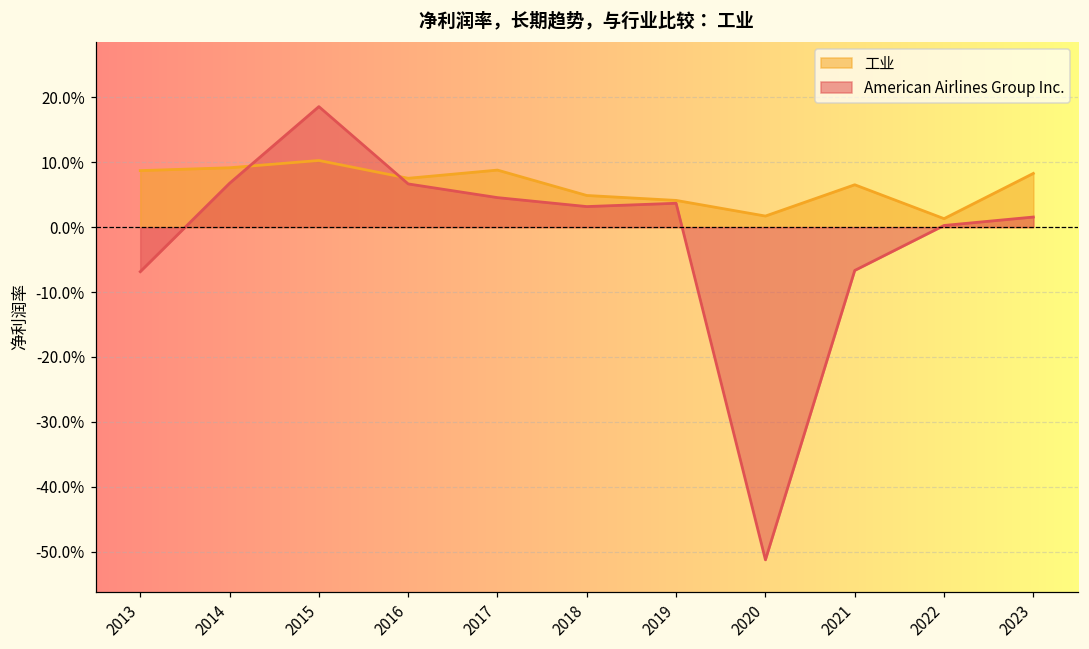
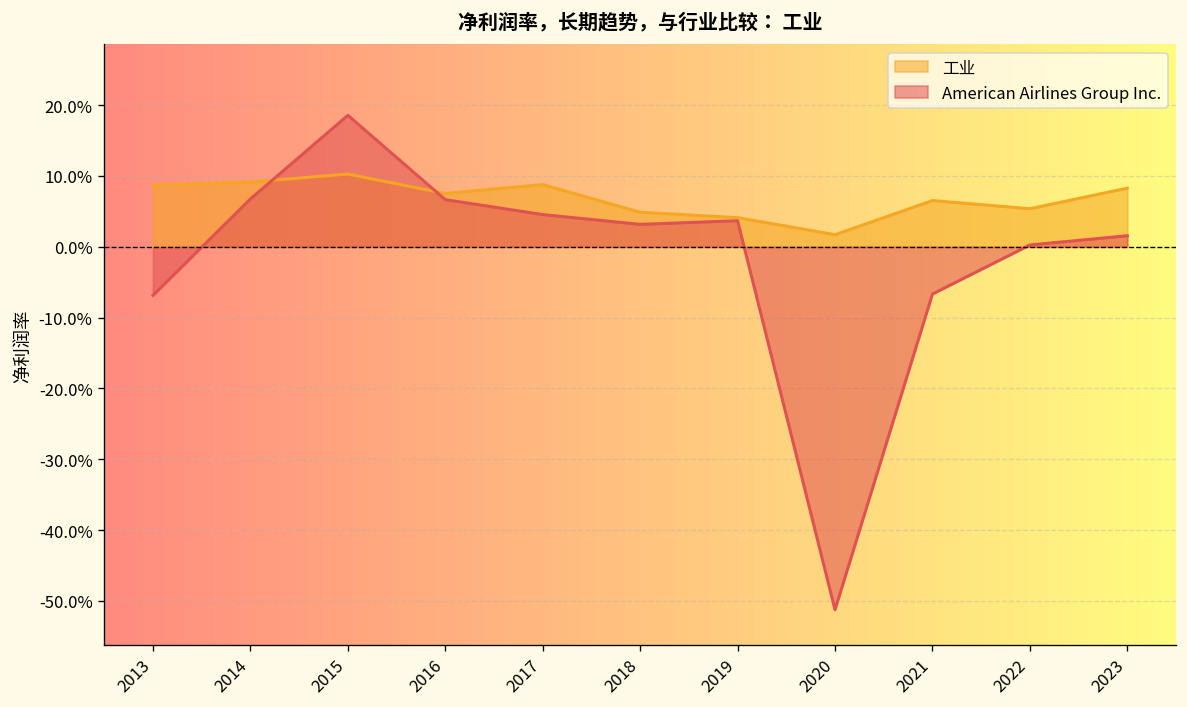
  {
    "工业": {
      "2013": "9%",
      "2014": "9%",
      "2015": "10%",
      "2016": "8%",
      "2017": "9%",
      "2018": "5%",
      "2019": "4%",
      "2020": "2%",
      "2021": "7%",
-     "2022": "1%",
+     "2022": "5%",
      "2023": "8%"
    }
  }
